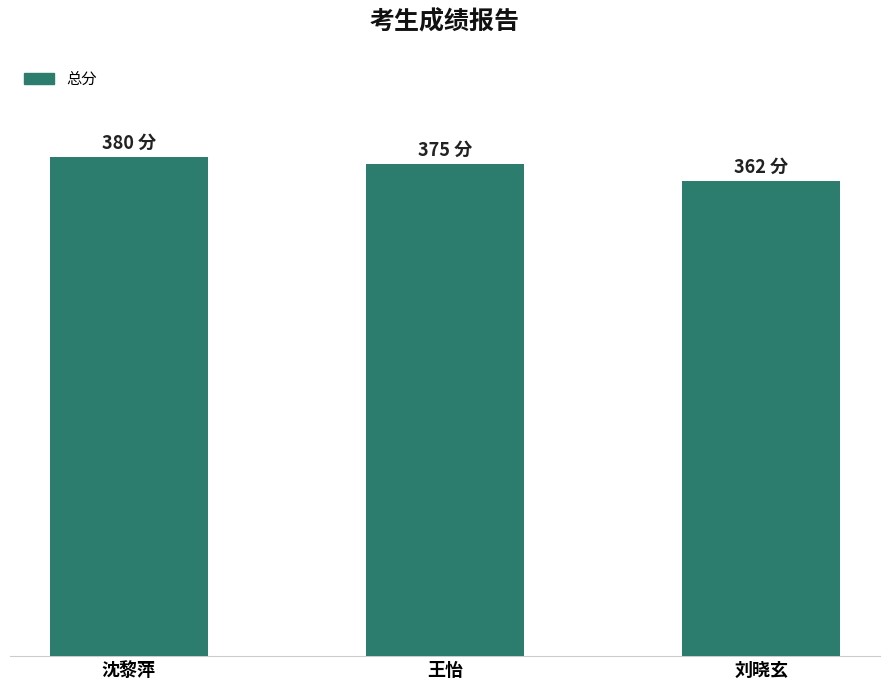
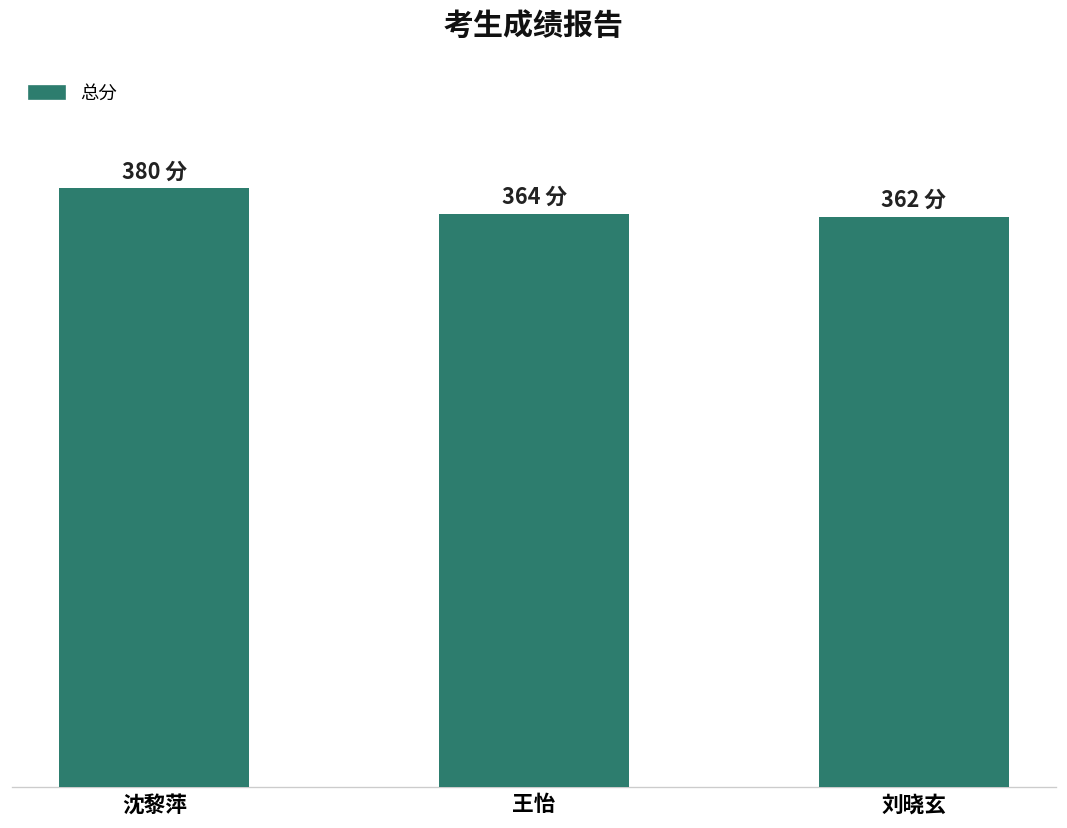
  {
    "沈黎萍": 380,
-   "王怡": 375,
+   "王怡": 364,
    "刘晓玄": 362
  }
